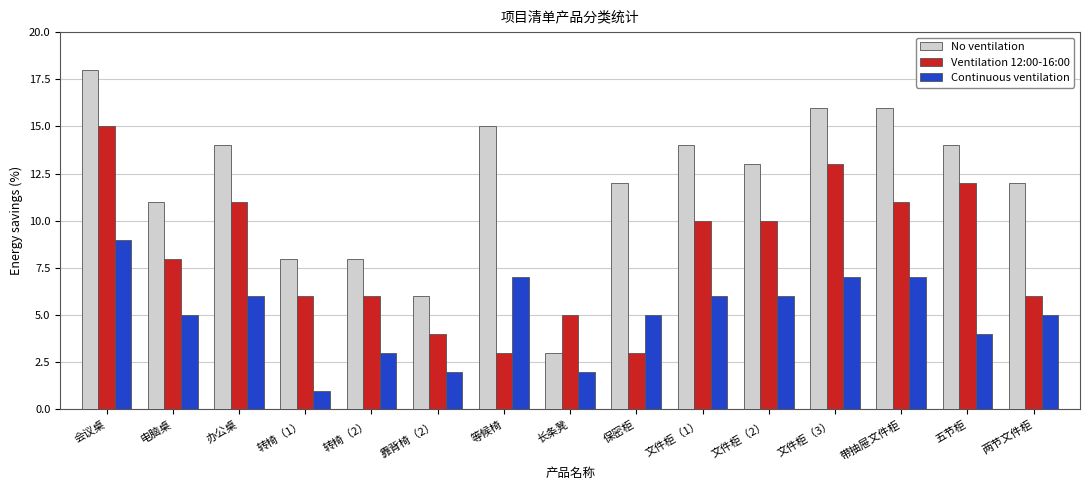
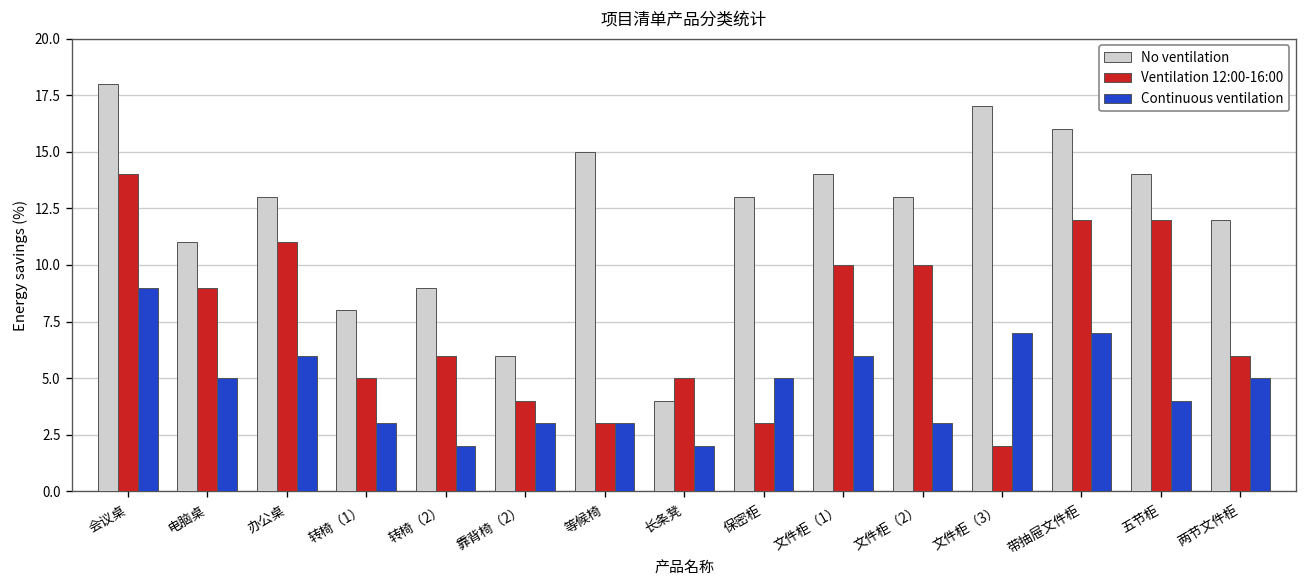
  {
    "No ventilation": {
      "会议桌": 18,
      "电脑桌": 11,
-     "办公桌": 14,
+     "办公桌": 13,
      "转椅（1）": 8,
-     "转椅（2）": 8,
+     "转椅（2）": 9,
      "靠背椅（2）": 6,
      "等候椅": 15,
-     "长条凳": 3,
-     "保密柜": 12,
+     "长条凳": 4,
+     "保密柜": 13,
      "文件柜（1）": 14,
      "文件柜（2）": 13,
-     "文件柜（3）": 16,
+     "文件柜（3）": 17,
      "带抽屉文件柜": 16,
      "五节柜": 14,
      "两节文件柜": 12
    },
    "Ventilation 12:00-16:00": {
-     "会议桌": 15,
-     "电脑桌": 8,
+     "会议桌": 14,
+     "电脑桌": 9,
      "办公桌": 11,
-     "转椅（1）": 6,
+     "转椅（1）": 5,
      "转椅（2）": 6,
      "靠背椅（2）": 4,
      "等候椅": 3,
      "长条凳": 5,
      "保密柜": 3,
      "文件柜（1）": 10,
      "文件柜（2）": 10,
-     "文件柜（3）": 13,
-     "带抽屉文件柜": 11,
+     "文件柜（3）": 2,
+     "带抽屉文件柜": 12,
      "五节柜": 12,
      "两节文件柜": 6
    },
    "Continuous ventilation": {
      "会议桌": 9,
      "电脑桌": 5,
      "办公桌": 6,
-     "转椅（1）": 1,
-     "转椅（2）": 3,
-     "靠背椅（2）": 2,
-     "等候椅": 7,
+     "转椅（1）": 3,
+     "转椅（2）": 2,
+     "靠背椅（2）": 3,
+     "等候椅": 3,
      "长条凳": 2,
      "保密柜": 5,
      "文件柜（1）": 6,
-     "文件柜（2）": 6,
+     "文件柜（2）": 3,
      "文件柜（3）": 7,
      "带抽屉文件柜": 7,
      "五节柜": 4,
      "两节文件柜": 5
    }
  }
